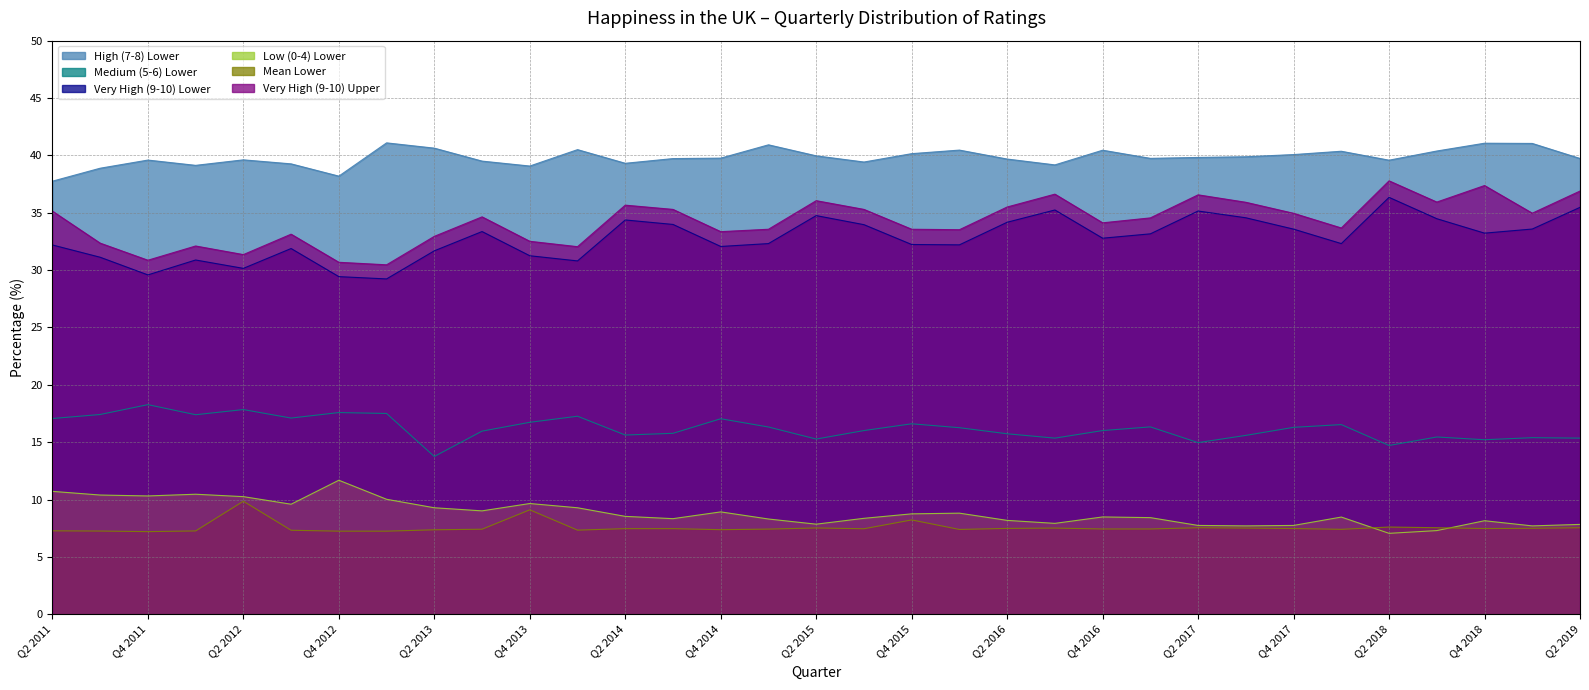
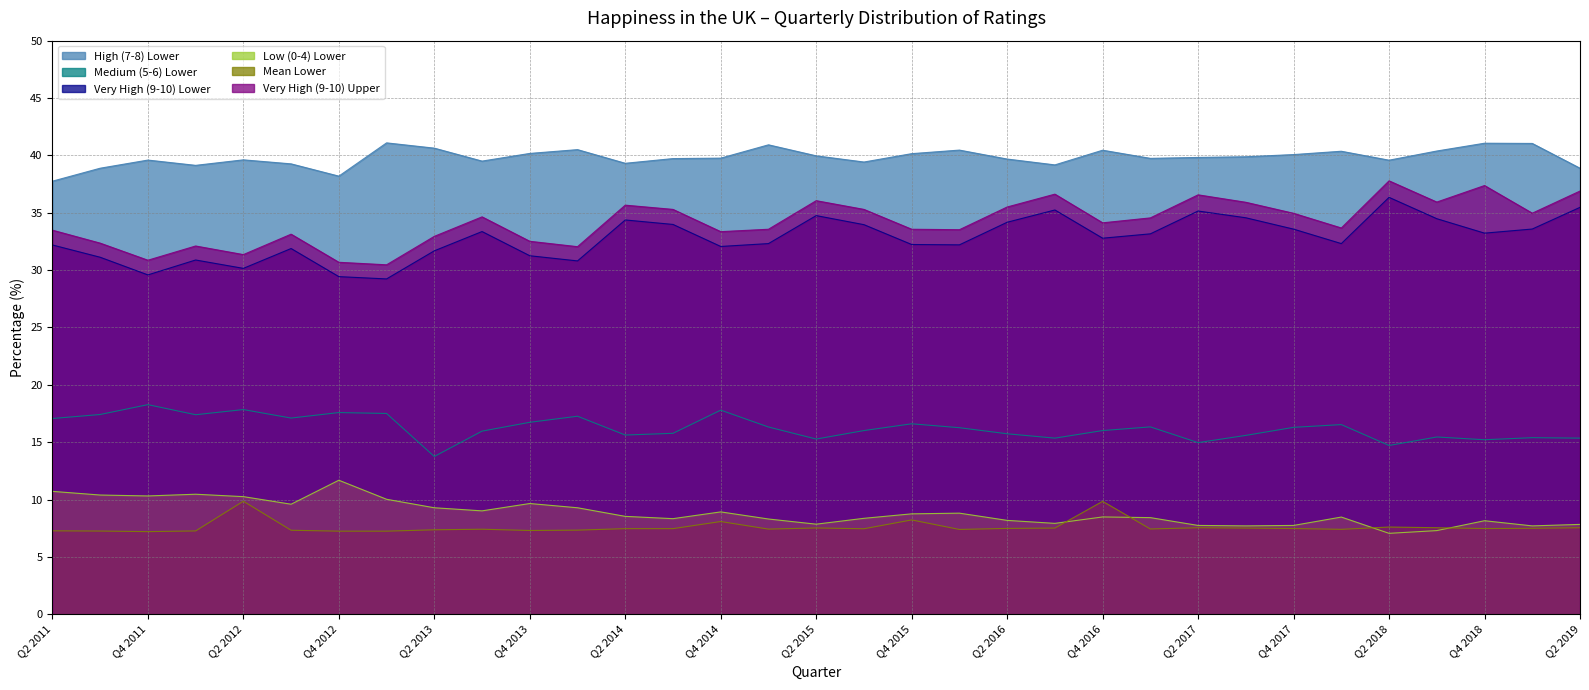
  {
    "High (7-8) Lower": {
      "Q2 2011": 37.8,
      "Q4 2011": 39.6,
      "Q2 2012": 39.6,
      "Q4 2012": 38.2,
      "Q2 2013": 40.6,
-     "Q4 2013": 39.1,
+     "Q4 2013": 40.2,
      "Q2 2014": 39.3,
      "Q4 2014": 39.8,
      "Q2 2015": 40.0,
      "Q4 2015": 40.2,
      "Q2 2016": 39.7,
      "Q4 2016": 40.5,
      "Q2 2017": 39.8,
      "Q4 2017": 40.1,
      "Q2 2018": 39.6,
      "Q4 2018": 41.1,
-     "Q2 2019": 39.7
+     "Q2 2019": 38.9
    },
    "Medium (5-6) Lower": {
      "Q2 2011": 17.1,
      "Q4 2011": 18.3,
      "Q2 2012": 17.8,
      "Q4 2012": 17.6,
      "Q2 2013": 13.8,
      "Q4 2013": 16.7,
      "Q2 2014": 15.6,
-     "Q4 2014": 17.0,
+     "Q4 2014": 17.8,
      "Q2 2015": 15.3,
      "Q4 2015": 16.6,
      "Q2 2016": 15.7,
      "Q4 2016": 16.0,
      "Q2 2017": 15.0,
      "Q4 2017": 16.3,
      "Q2 2018": 14.7,
      "Q4 2018": 15.2,
      "Q2 2019": 15.4
    },
    "Very High (9-10) Lower": {
      "Q2 2011": 32.2,
      "Q4 2011": 29.6,
      "Q2 2012": 30.2,
      "Q4 2012": 29.4,
      "Q2 2013": 31.7,
      "Q4 2013": 31.3,
      "Q2 2014": 34.4,
      "Q4 2014": 32.1,
      "Q2 2015": 34.8,
      "Q4 2015": 32.2,
      "Q2 2016": 34.2,
      "Q4 2016": 32.8,
      "Q2 2017": 35.2,
      "Q4 2017": 33.6,
      "Q2 2018": 36.3,
      "Q4 2018": 33.2,
      "Q2 2019": 35.5
    },
    "Low (0-4) Lower": {
      "Q2 2011": 10.7,
      "Q4 2011": 10.3,
      "Q2 2012": 10.3,
      "Q4 2012": 11.7,
      "Q2 2013": 9.3,
      "Q4 2013": 9.7,
      "Q2 2014": 8.5,
      "Q4 2014": 8.9,
      "Q2 2015": 7.9,
      "Q4 2015": 8.8,
      "Q2 2016": 8.2,
      "Q4 2016": 8.5,
      "Q4 2017": 7.7,
      "Q2 2018": 7.1,
      "Q4 2018": 8.2,
      "Q2 2019": 7.8
    },
    "Mean Lower": {
      "Q2 2011": 7.3,
      "Q4 2011": 7.2,
      "Q2 2012": 9.9,
      "Q4 2012": 7.2,
      "Q2 2013": 7.4,
-     "Q4 2013": 9.1,
+     "Q4 2013": 7.3,
      "Q2 2014": 7.5,
-     "Q4 2014": 7.4,
+     "Q4 2014": 8.1,
      "Q2 2015": 7.5,
      "Q4 2015": 8.2,
      "Q2 2016": 7.5,
-     "Q4 2016": 7.4,
+     "Q4 2016": 9.8,
      "Q4 2017": 7.5,
      "Q2 2018": 7.6,
      "Q4 2018": 7.5,
      "Q2 2019": 7.5
    },
    "Very High (9-10) Upper": {
-     "Q2 2011": 35.1,
+     "Q2 2011": 33.5,
      "Q4 2011": 30.9,
      "Q2 2012": 31.4,
      "Q4 2012": 30.7,
      "Q2 2013": 32.9,
      "Q4 2013": 32.5,
      "Q2 2014": 35.7,
      "Q4 2014": 33.4,
      "Q2 2015": 36.1,
      "Q4 2015": 33.6,
      "Q2 2016": 35.5,
      "Q4 2016": 34.1,
      "Q2 2017": 36.6,
      "Q4 2017": 35.0,
      "Q2 2018": 37.8,
      "Q4 2018": 37.4,
      "Q2 2019": 36.9
    }
  }
